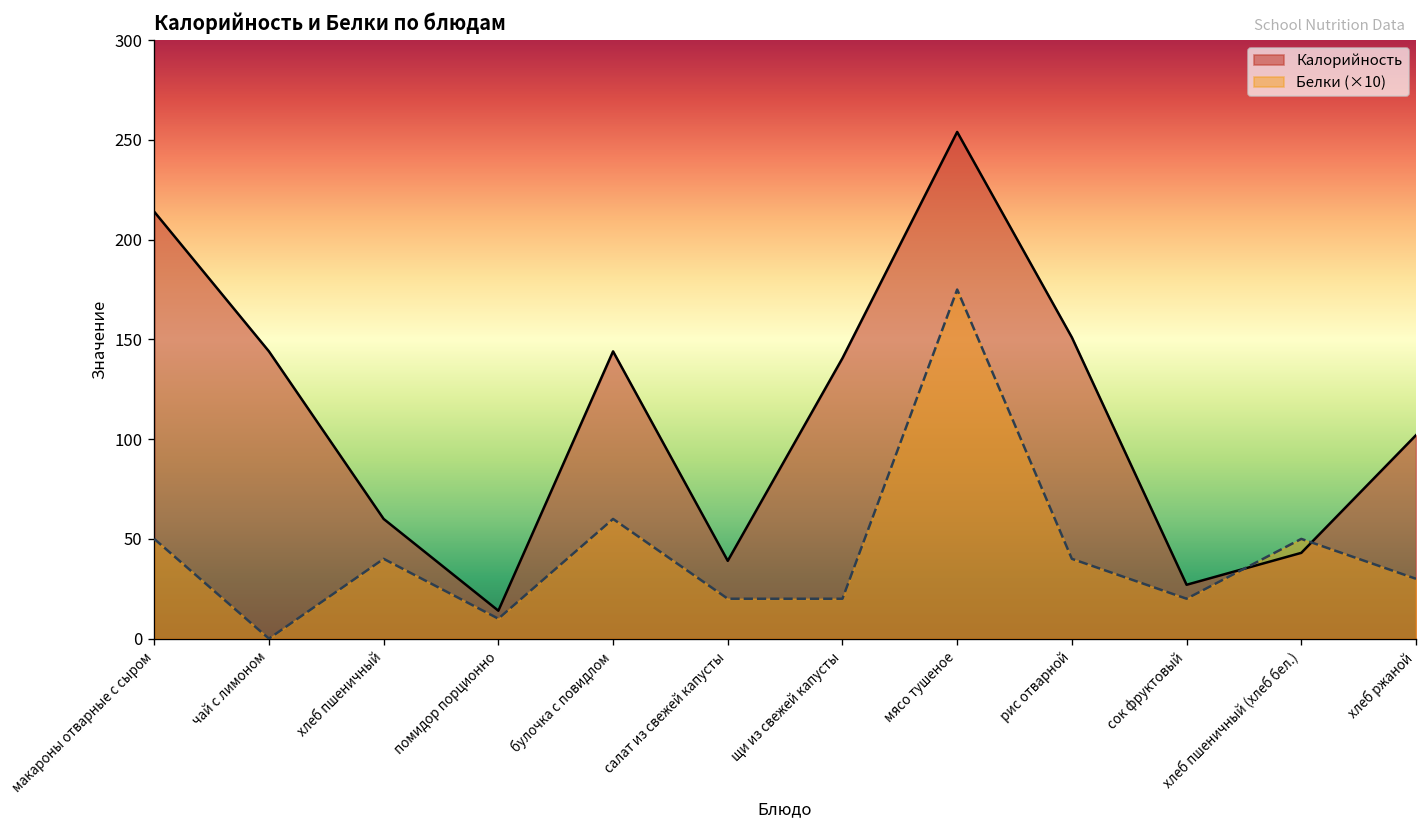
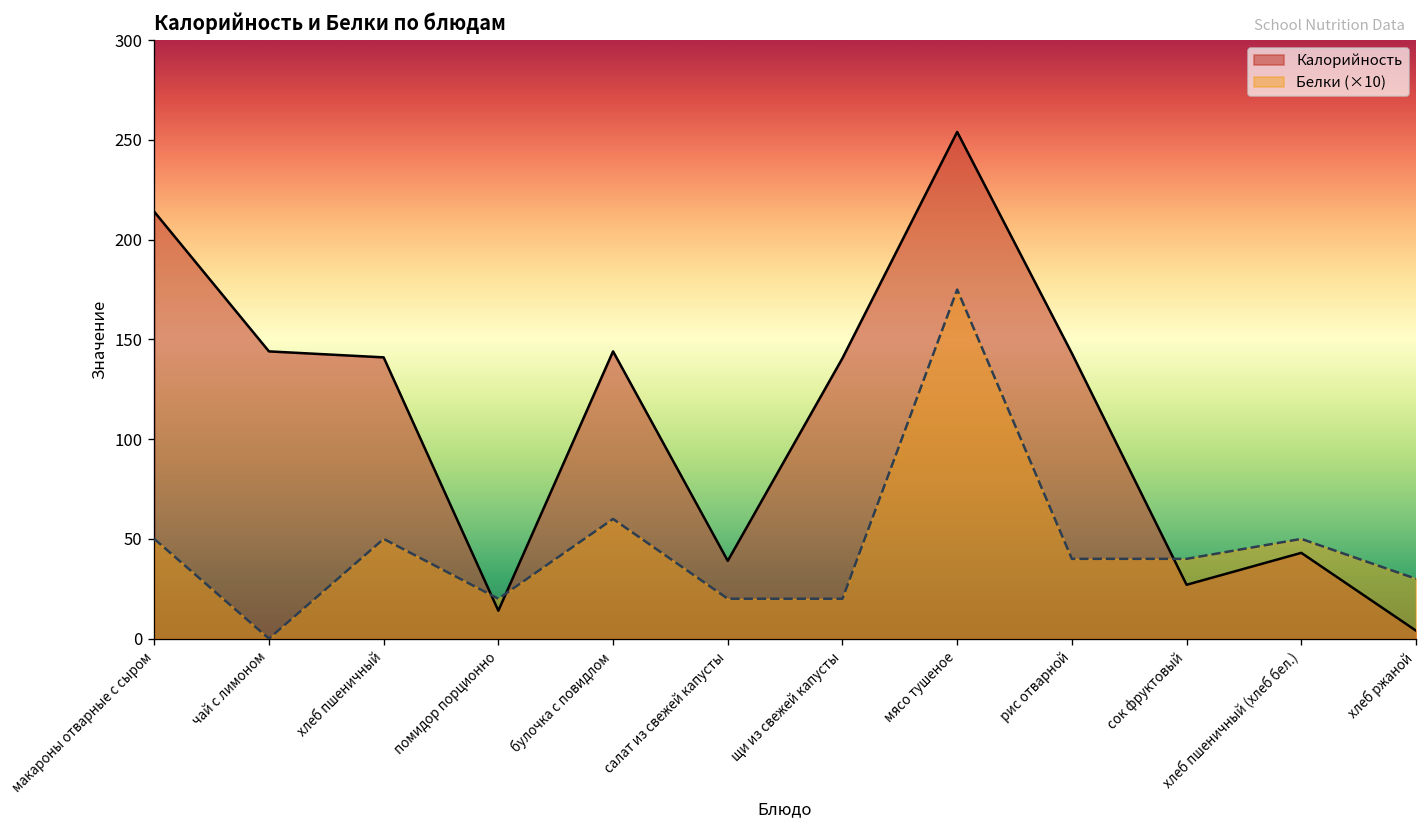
  {
    "Калорийность": {
      "макароны отварные с сыром": 214,
      "чай с лимоном": 144,
-     "хлеб пшеничный": 60,
+     "хлеб пшеничный": 141,
      "помидор порционно": 14,
      "булочка с повидлом": 144,
      "салат из свежей капусты": 39,
      "щи из свежей капусты": 141,
      "мясо тушеное": 254,
-     "рис отварной": 151,
+     "рис отварной": 143,
      "сок фруктовый": 27,
      "хлеб пшеничный (хлеб бел.)": 43,
-     "хлеб ржаной": 102
+     "хлеб ржаной": 4
    },
    "Белки (×10)": {
      "макароны отварные с сыром": 50,
      "чай с лимоном": 0,
-     "хлеб пшеничный": 40,
-     "помидор порционно": 10,
+     "хлеб пшеничный": 50,
+     "помидор порционно": 20,
      "булочка с повидлом": 60,
      "салат из свежей капусты": 20,
      "щи из свежей капусты": 20,
      "мясо тушеное": 175,
      "рис отварной": 40,
-     "сок фруктовый": 20,
+     "сок фруктовый": 40,
      "хлеб пшеничный (хлеб бел.)": 50,
      "хлеб ржаной": 30
    }
  }
